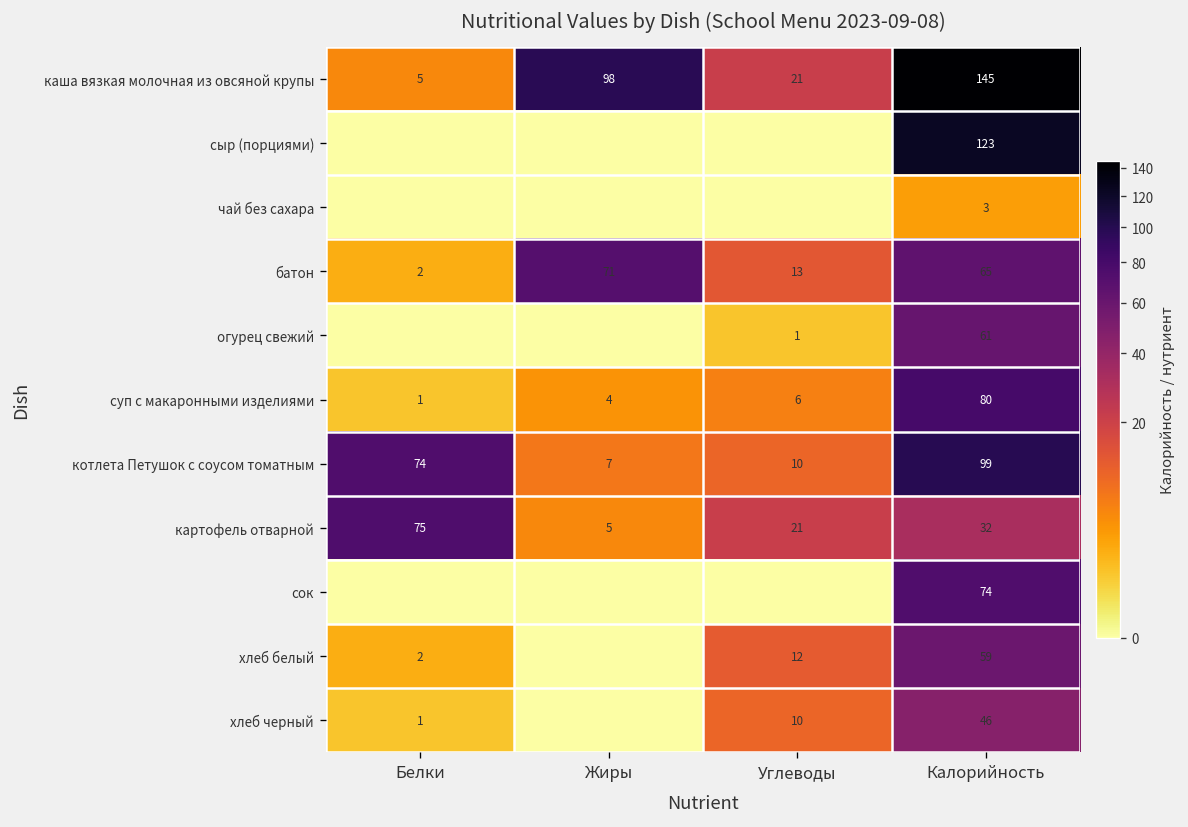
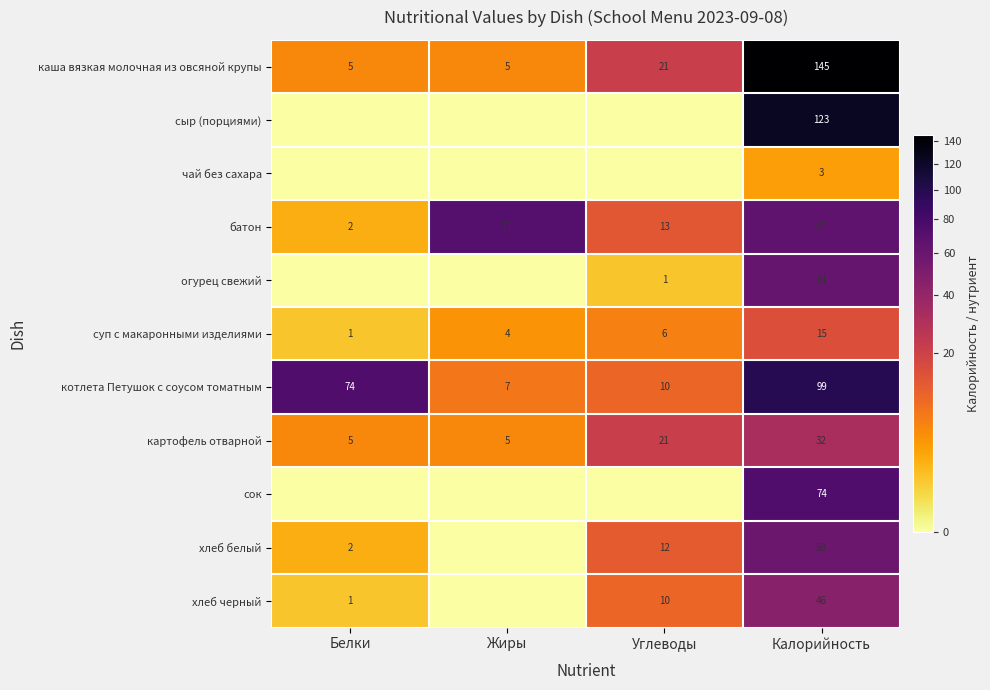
  {
    "каша вязкая молочная из овсяной крупы": {
      "Белки": 5,
-     "Жиры": 98,
+     "Жиры": 5,
      "Углеводы": 21,
      "Калорийность": 145
    },
    "сыр (порциями)": {
      "Калорийность": 123
    },
    "чай без сахара": {
      "Калорийность": 3
    },
    "батон": {
      "Белки": 2,
      "Жиры": 71,
      "Углеводы": 13,
      "Калорийность": 65
    },
    "огурец свежий": {
      "Углеводы": 1,
      "Калорийность": 61
    },
    "суп с макаронными изделиями": {
      "Белки": 1,
      "Жиры": 4,
      "Углеводы": 6,
-     "Калорийность": 80
+     "Калорийность": 15
    },
    "котлета Петушок с соусом томатным": {
      "Белки": 74,
      "Жиры": 7,
      "Углеводы": 10,
      "Калорийность": 99
    },
    "картофель отварной": {
-     "Белки": 75,
+     "Белки": 5,
      "Жиры": 5,
      "Углеводы": 21,
      "Калорийность": 32
    },
    "сок": {
      "Калорийность": 74
    },
    "хлеб белый": {
      "Белки": 2,
      "Углеводы": 12,
      "Калорийность": 59
    },
    "хлеб черный": {
      "Белки": 1,
      "Углеводы": 10,
      "Калорийность": 46
    }
  }
